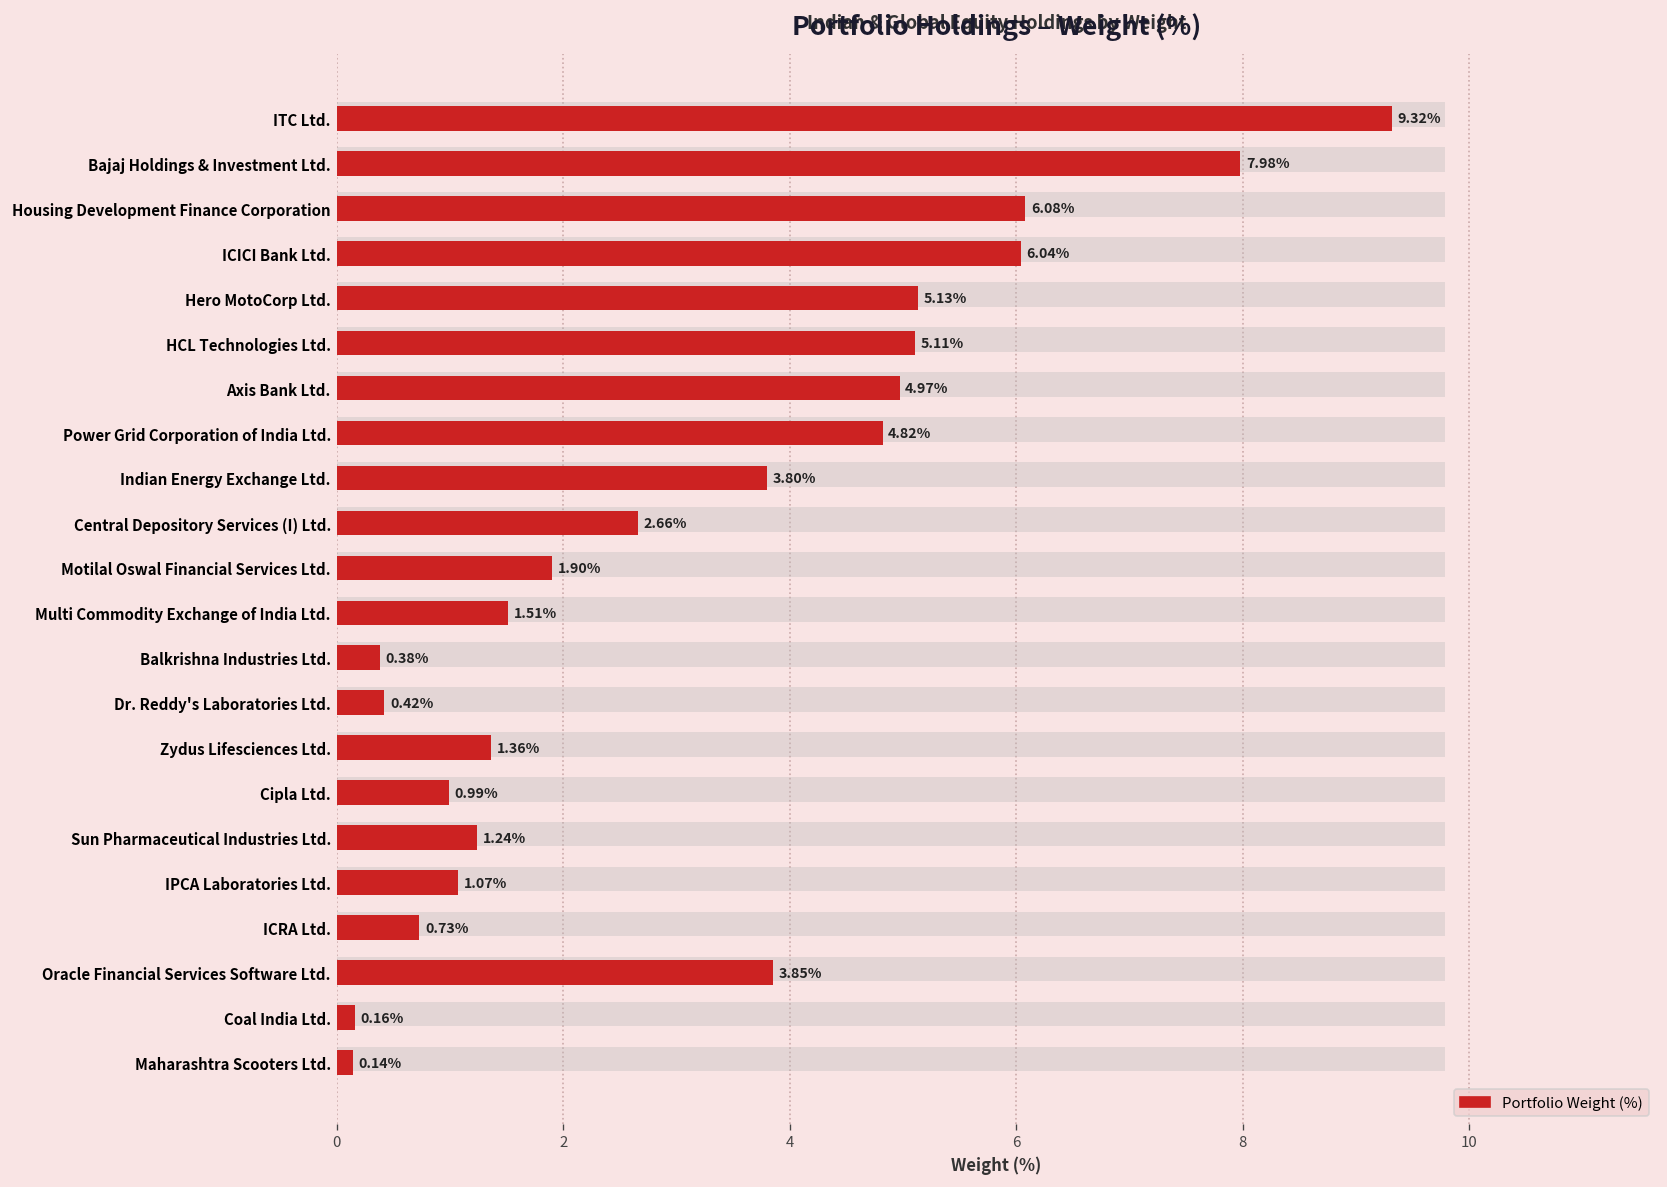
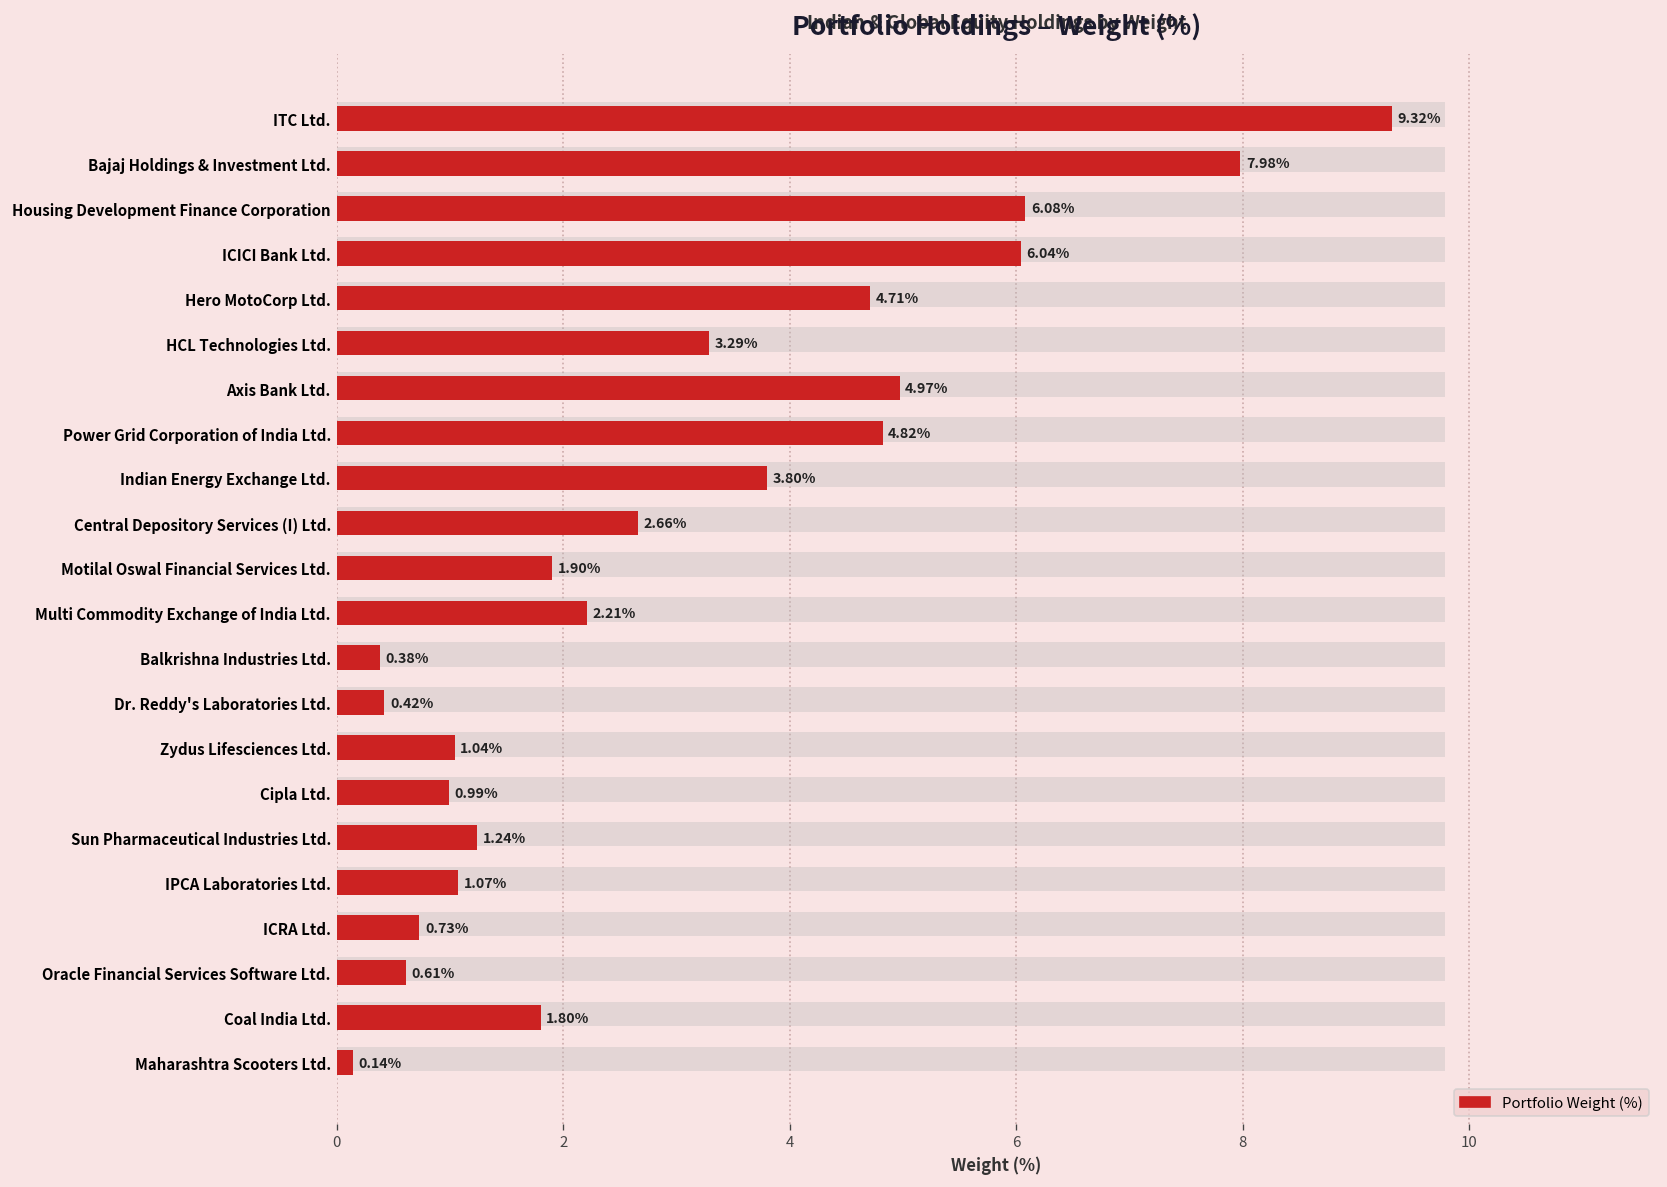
  {
    "Portfolio Weight (%)": {
-     "Hero MotoCorp Ltd.": "5.13%",
-     "HCL Technologies Ltd.": "5.11%",
-     "Multi Commodity Exchange of India Ltd.": "1.51%",
-     "Zydus Lifesciences Ltd.": "1.36%",
-     "Oracle Financial Services Software Ltd.": "3.85%",
-     "Coal India Ltd.": "0.16%"
+     "Hero MotoCorp Ltd.": "4.71%",
+     "HCL Technologies Ltd.": "3.29%",
+     "Multi Commodity Exchange of India Ltd.": "2.21%",
+     "Zydus Lifesciences Ltd.": "1.04%",
+     "Oracle Financial Services Software Ltd.": "0.61%",
+     "Coal India Ltd.": "1.80%"
    }
  }
